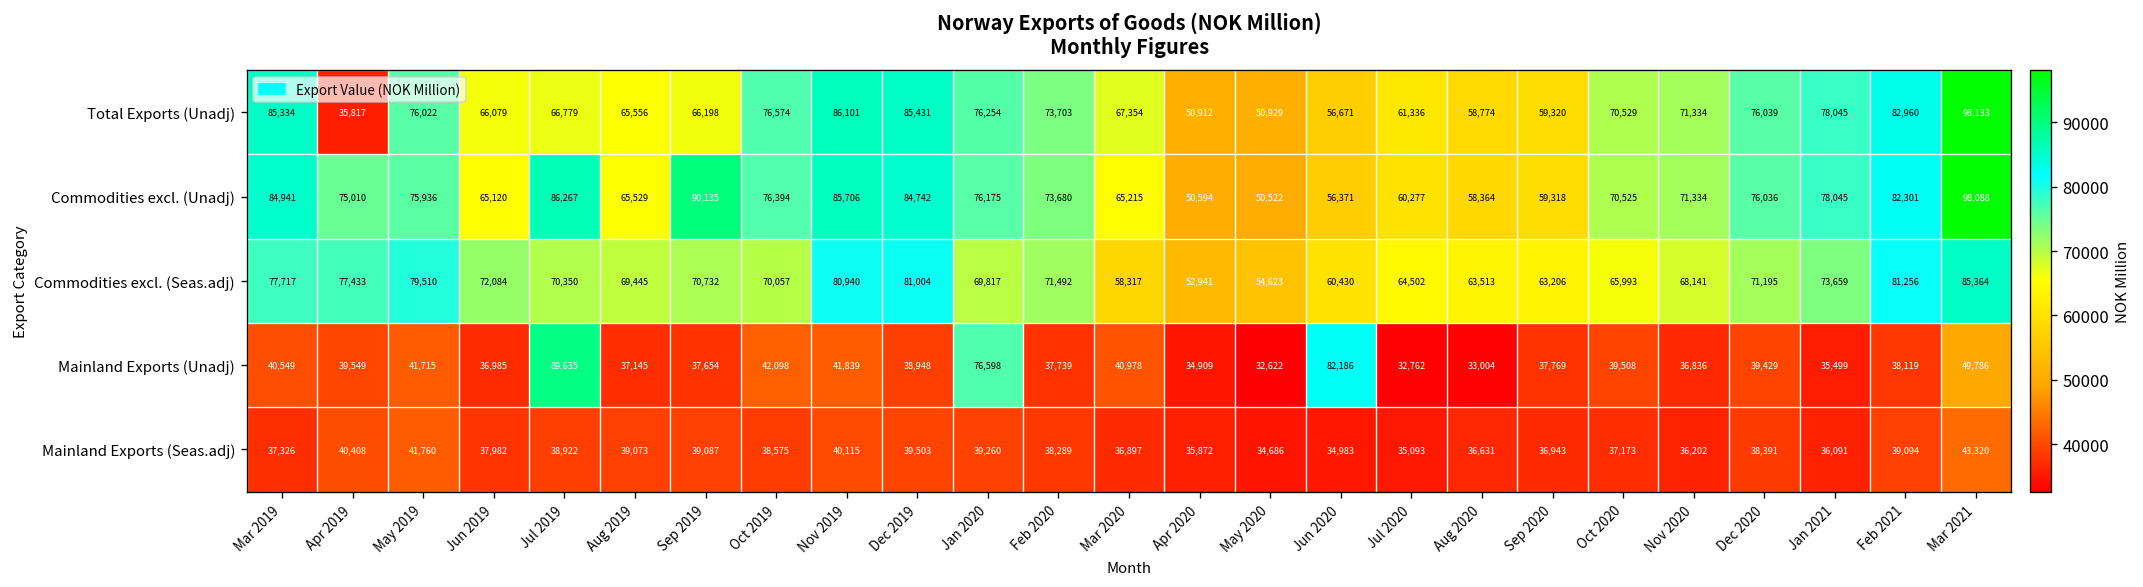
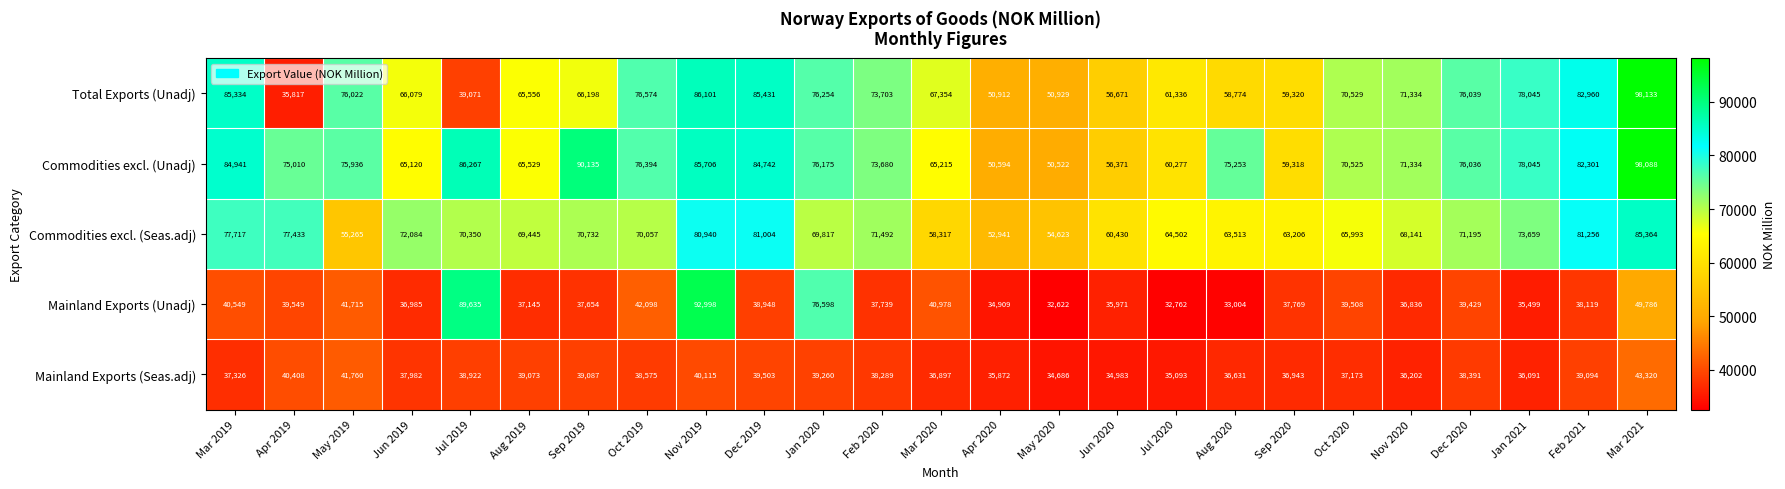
  {
    "Total Exports (Unadj)": {
      "Mar 2019": "85,334",
      "Apr 2019": "35,817",
      "May 2019": "76,022",
      "Jun 2019": "66,079",
-     "Jul 2019": "66,779",
+     "Jul 2019": "39,071",
      "Aug 2019": "65,556",
      "Sep 2019": "66,198",
      "Oct 2019": "76,574",
      "Nov 2019": "86,101",
      "Dec 2019": "85,431",
      "Jan 2020": "76,254",
      "Feb 2020": "73,703",
      "Mar 2020": "67,354",
      "Apr 2020": "50,912",
      "May 2020": "50,929",
      "Jun 2020": "56,671",
      "Jul 2020": "61,336",
      "Aug 2020": "58,774",
      "Sep 2020": "59,320",
      "Oct 2020": "70,529",
      "Nov 2020": "71,334",
      "Dec 2020": "76,039",
      "Jan 2021": "78,045",
      "Feb 2021": "82,960",
      "Mar 2021": "98,133"
    },
    "Commodities excl. (Unadj)": {
      "Mar 2019": "84,941",
      "Apr 2019": "75,010",
      "May 2019": "75,936",
      "Jun 2019": "65,120",
      "Jul 2019": "86,267",
      "Aug 2019": "65,529",
      "Sep 2019": "90,135",
      "Oct 2019": "76,394",
      "Nov 2019": "85,706",
      "Dec 2019": "84,742",
      "Jan 2020": "76,175",
      "Feb 2020": "73,680",
      "Mar 2020": "65,215",
      "Apr 2020": "50,594",
      "May 2020": "50,522",
      "Jun 2020": "56,371",
      "Jul 2020": "60,277",
-     "Aug 2020": "58,364",
+     "Aug 2020": "75,253",
      "Sep 2020": "59,318",
      "Oct 2020": "70,525",
      "Nov 2020": "71,334",
      "Dec 2020": "76,036",
      "Jan 2021": "78,045",
      "Feb 2021": "82,301",
      "Mar 2021": "98,088"
    },
    "Commodities excl. (Seas.adj)": {
      "Mar 2019": "77,717",
      "Apr 2019": "77,433",
-     "May 2019": "79,510",
+     "May 2019": "55,265",
      "Jun 2019": "72,084",
      "Jul 2019": "70,350",
      "Aug 2019": "69,445",
      "Sep 2019": "70,732",
      "Oct 2019": "70,057",
      "Nov 2019": "80,940",
      "Dec 2019": "81,004",
      "Jan 2020": "69,817",
      "Feb 2020": "71,492",
      "Mar 2020": "58,317",
      "Apr 2020": "52,941",
      "May 2020": "54,623",
      "Jun 2020": "60,430",
      "Jul 2020": "64,502",
      "Aug 2020": "63,513",
      "Sep 2020": "63,206",
      "Oct 2020": "65,993",
      "Nov 2020": "68,141",
      "Dec 2020": "71,195",
      "Jan 2021": "73,659",
      "Feb 2021": "81,256",
      "Mar 2021": "85,364"
    },
    "Mainland Exports (Unadj)": {
      "Mar 2019": "40,549",
      "Apr 2019": "39,549",
      "May 2019": "41,715",
      "Jun 2019": "36,985",
      "Jul 2019": "89,635",
      "Aug 2019": "37,145",
      "Sep 2019": "37,654",
      "Oct 2019": "42,098",
-     "Nov 2019": "41,839",
+     "Nov 2019": "92,998",
      "Dec 2019": "38,948",
      "Jan 2020": "76,598",
      "Feb 2020": "37,739",
      "Mar 2020": "40,978",
      "Apr 2020": "34,909",
      "May 2020": "32,622",
-     "Jun 2020": "82,186",
+     "Jun 2020": "35,971",
      "Jul 2020": "32,762",
      "Aug 2020": "33,004",
      "Sep 2020": "37,769",
      "Oct 2020": "39,508",
      "Nov 2020": "36,836",
      "Dec 2020": "39,429",
      "Jan 2021": "35,499",
      "Feb 2021": "38,119",
      "Mar 2021": "49,786"
    },
    "Mainland Exports (Seas.adj)": {
      "Mar 2019": "37,326",
      "Apr 2019": "40,408",
      "May 2019": "41,760",
      "Jun 2019": "37,982",
      "Jul 2019": "38,922",
      "Aug 2019": "39,073",
      "Sep 2019": "39,087",
      "Oct 2019": "38,575",
      "Nov 2019": "40,115",
      "Dec 2019": "39,503",
      "Jan 2020": "39,260",
      "Feb 2020": "38,289",
      "Mar 2020": "36,897",
      "Apr 2020": "35,872",
      "May 2020": "34,686",
      "Jun 2020": "34,983",
      "Jul 2020": "35,093",
      "Aug 2020": "36,631",
      "Sep 2020": "36,943",
      "Oct 2020": "37,173",
      "Nov 2020": "36,202",
      "Dec 2020": "38,391",
      "Jan 2021": "36,091",
      "Feb 2021": "39,094",
      "Mar 2021": "43,320"
    }
  }
